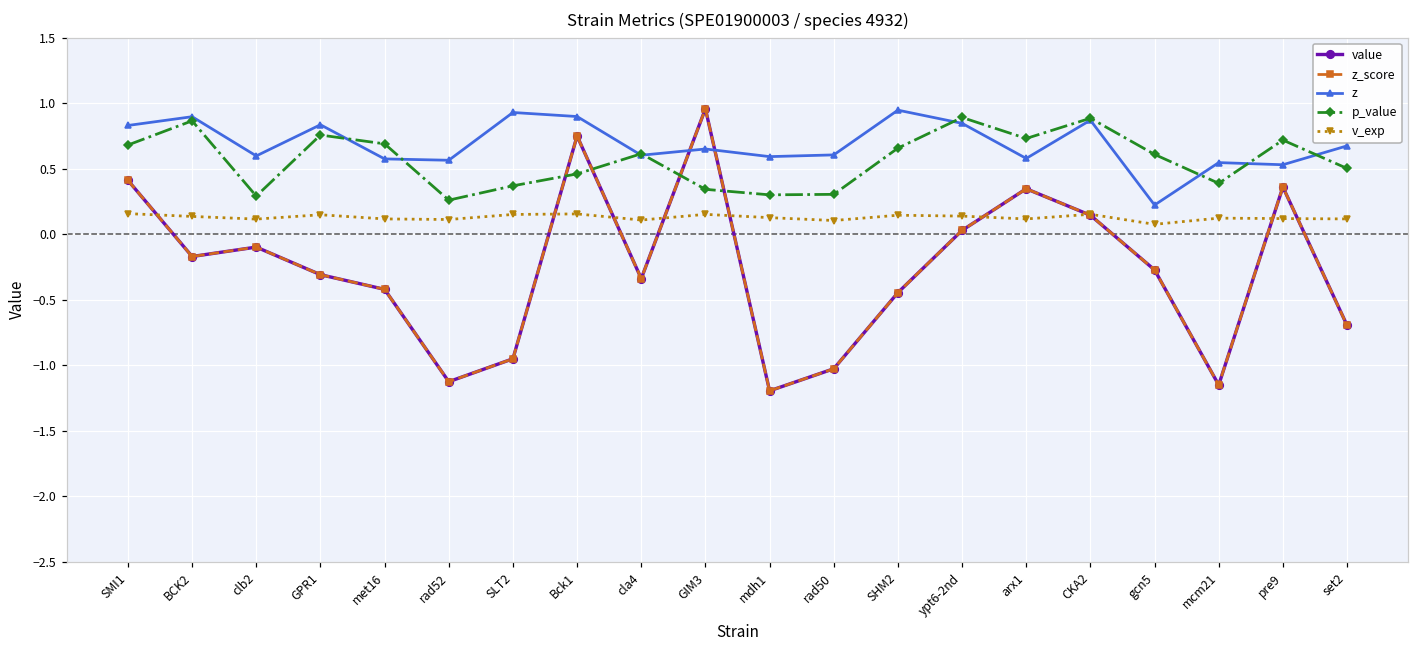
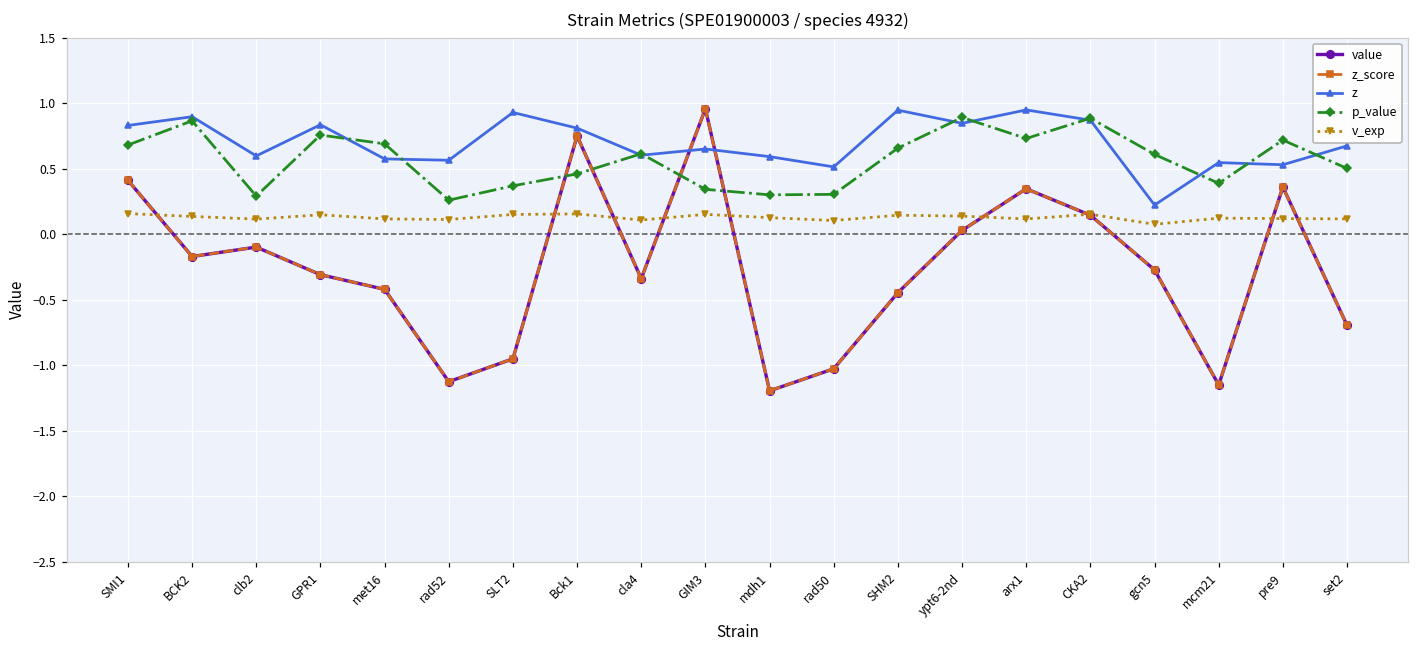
  {
    "z": {
      "SMI1": 0.83,
      "BCK2": 0.90,
      "clb2": 0.60,
      "GPR1": 0.84,
      "met16": 0.57,
      "rad52": 0.56,
      "SLT2": 0.93,
-     "Bck1": 0.90,
+     "Bck1": 0.81,
      "GIM3": 0.65,
      "mdh1": 0.59,
-     "rad50": 0.61,
+     "rad50": 0.51,
      "SHM2": 0.95,
      "ypt6-2nd": 0.85,
-     "arx1": 0.58,
+     "arx1": 0.95,
      "gcn5": 0.22,
      "mcm21": 0.55,
      "pre9": 0.53,
      "set2": 0.67
    },
    "p_value": {
      "SMI1": 0.68,
      "BCK2": 0.87,
      "clb2": 0.29,
      "GPR1": 0.76,
      "met16": 0.69,
      "rad52": 0.26,
      "SLT2": 0.37,
      "Bck1": 0.46,
      "GIM3": 0.34,
      "mdh1": 0.30,
      "rad50": 0.30,
      "SHM2": 0.66,
      "ypt6-2nd": 0.89,
      "arx1": 0.73,
      "gcn5": 0.61,
      "mcm21": 0.39,
      "pre9": 0.72,
      "set2": 0.50
    }
  }
